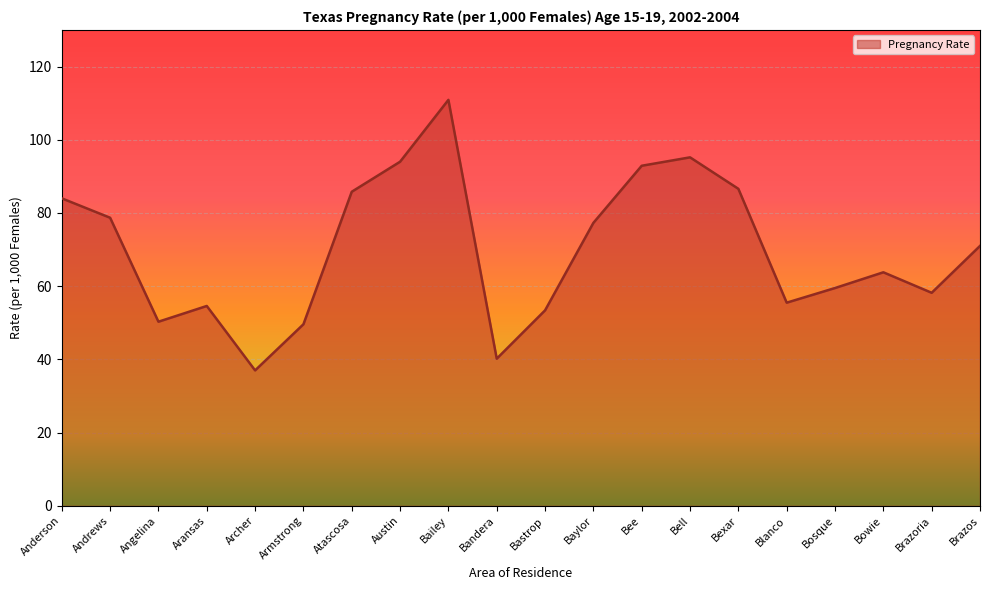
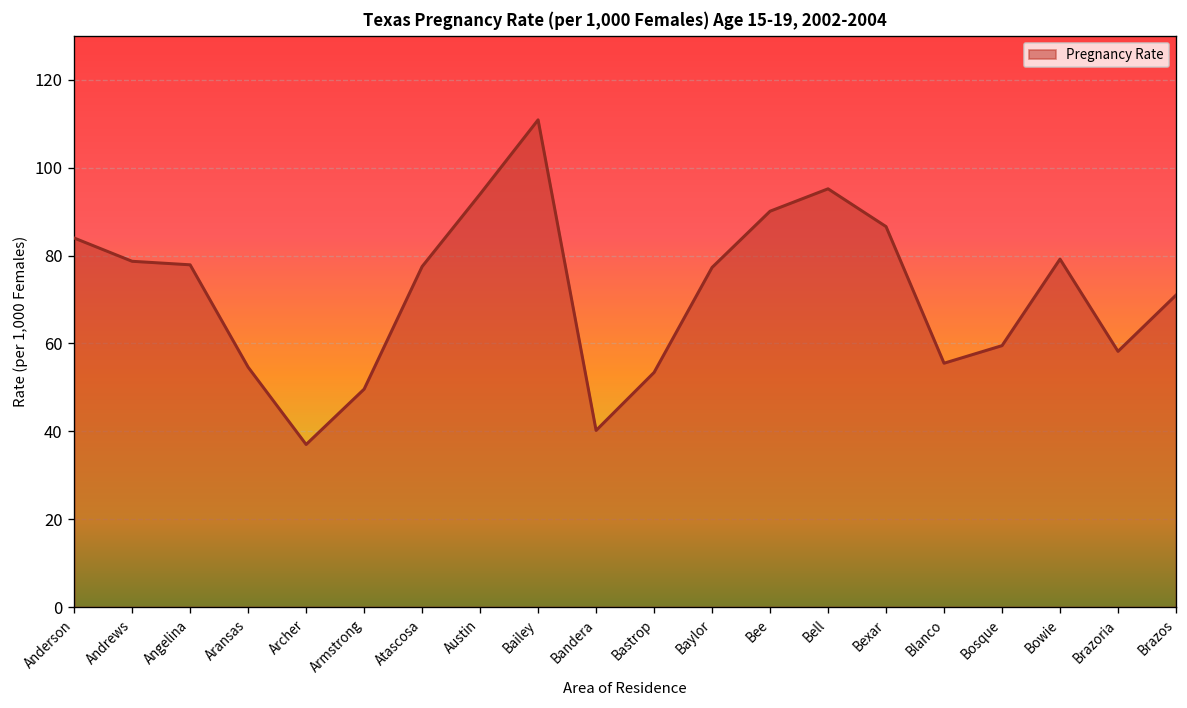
  {
    "Anderson": 84,
    "Andrews": 79,
-   "Angelina": 50,
+   "Angelina": 78,
    "Aransas": 55,
    "Archer": 37,
    "Armstrong": 50,
-   "Atascosa": 86,
+   "Atascosa": 78,
    "Austin": 94,
    "Bailey": 111,
    "Bandera": 40,
    "Bastrop": 53,
    "Baylor": 77,
-   "Bee": 93,
+   "Bee": 90,
    "Bell": 95,
    "Bexar": 87,
    "Blanco": 56,
    "Bosque": 60,
-   "Bowie": 64,
+   "Bowie": 79,
    "Brazoria": 58,
    "Brazos": 71
  }
